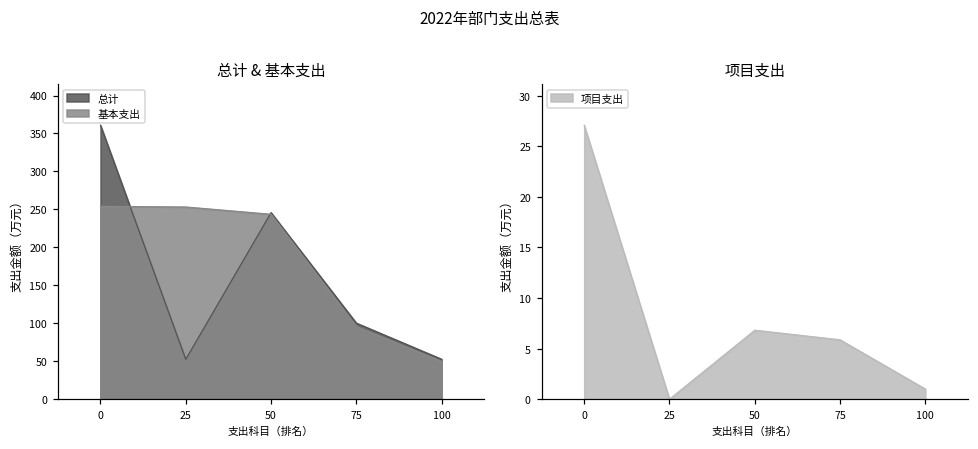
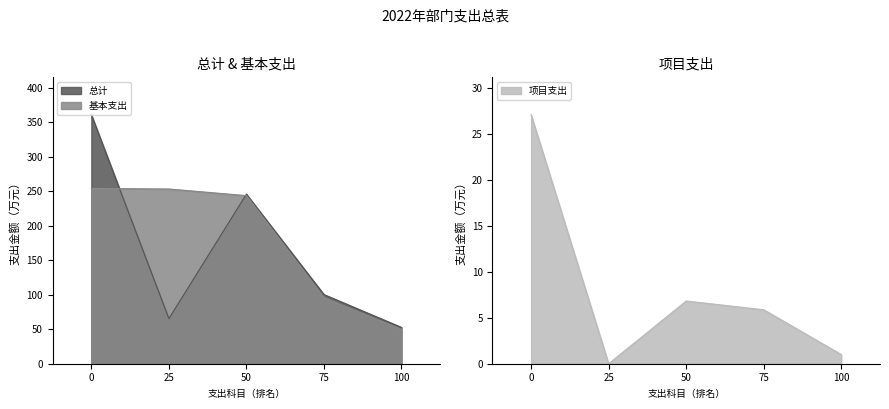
  {
    "总计 & 基本支出": {
      "总计": {
-       "25": 50,
+       "25": 70,
        "75": 100
      },
      "基本支出": {
        "0": 250,
        "25": 250,
        "75": 100
      }
    },
    "项目支出": {
      "0": 27,
      "25": 0,
      "50": 7,
      "75": 6,
      "100": 1
    }
  }
